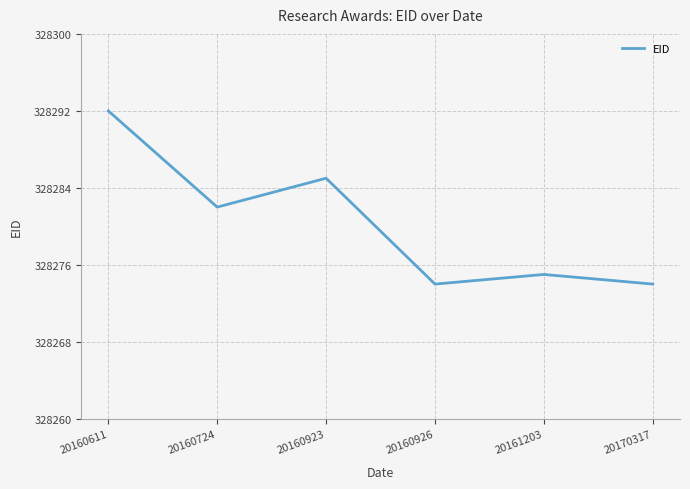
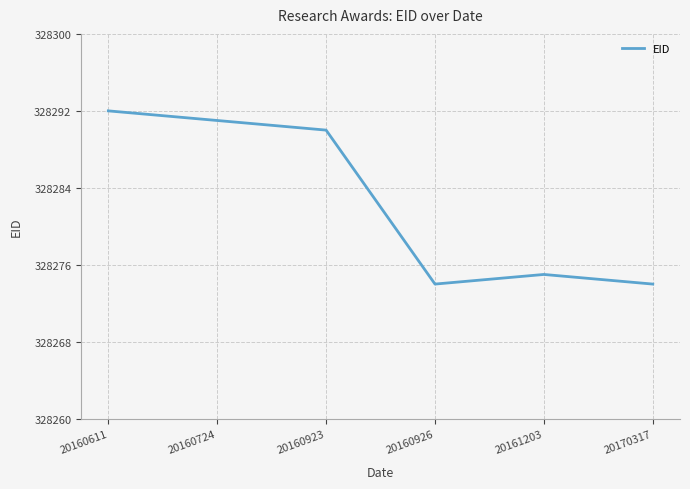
  {
    "20160611": 328292,
-   "20160724": 328282,
-   "20160923": 328285,
+   "20160724": 328291,
+   "20160923": 328290,
    "20160926": 328274,
    "20161203": 328275,
    "20170317": 328274
  }
